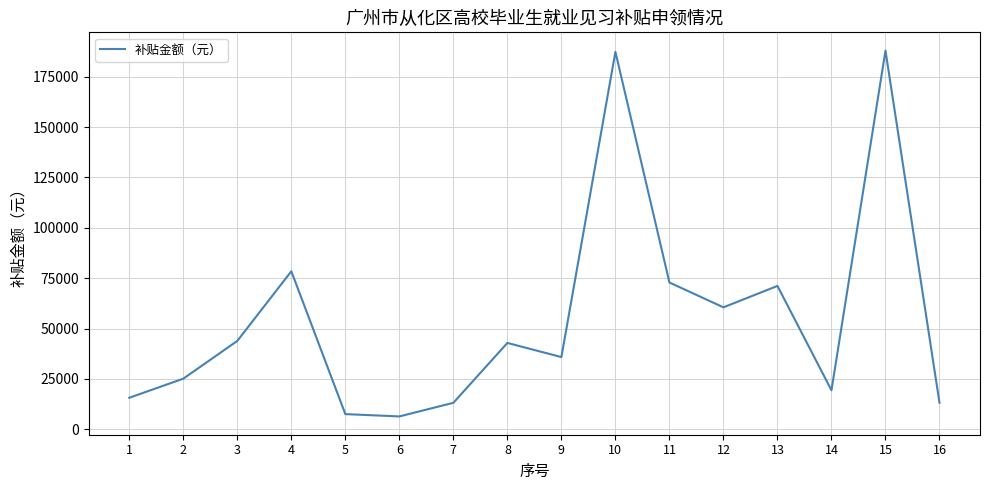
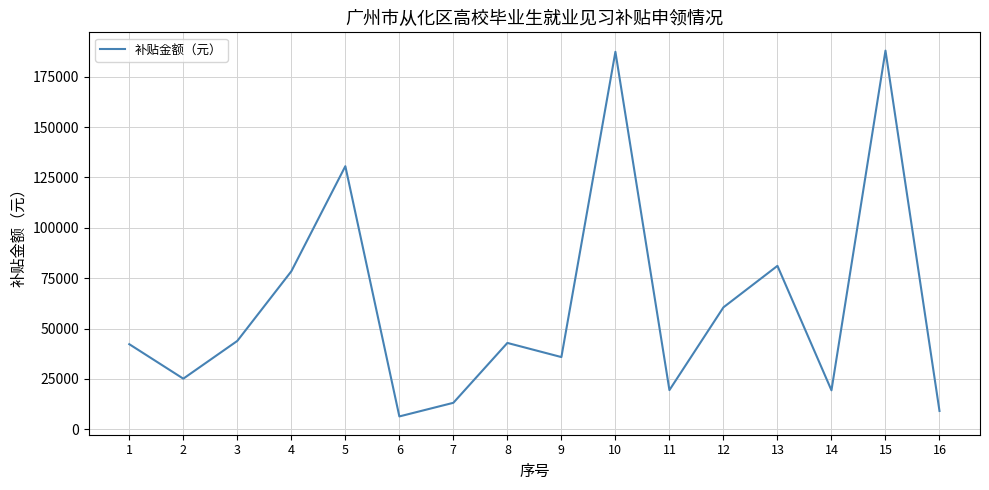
  {
-   "1": 16000,
+   "1": 42000,
    "2": 25000,
    "3": 44000,
    "4": 78000,
-   "5": 8000,
+   "5": 131000,
    "6": 6000,
    "7": 13000,
    "8": 43000,
    "9": 36000,
    "10": 187000,
-   "11": 73000,
+   "11": 19000,
    "12": 61000,
-   "13": 71000,
+   "13": 81000,
    "14": 19000,
    "15": 188000,
-   "16": 13000
+   "16": 9000
  }
